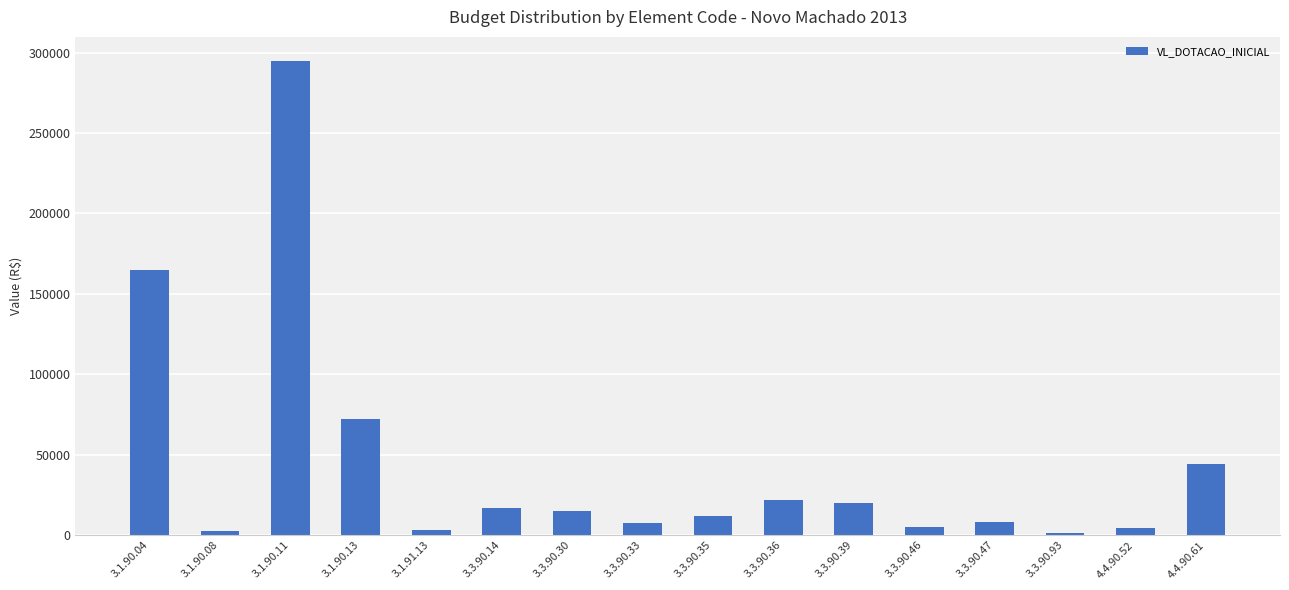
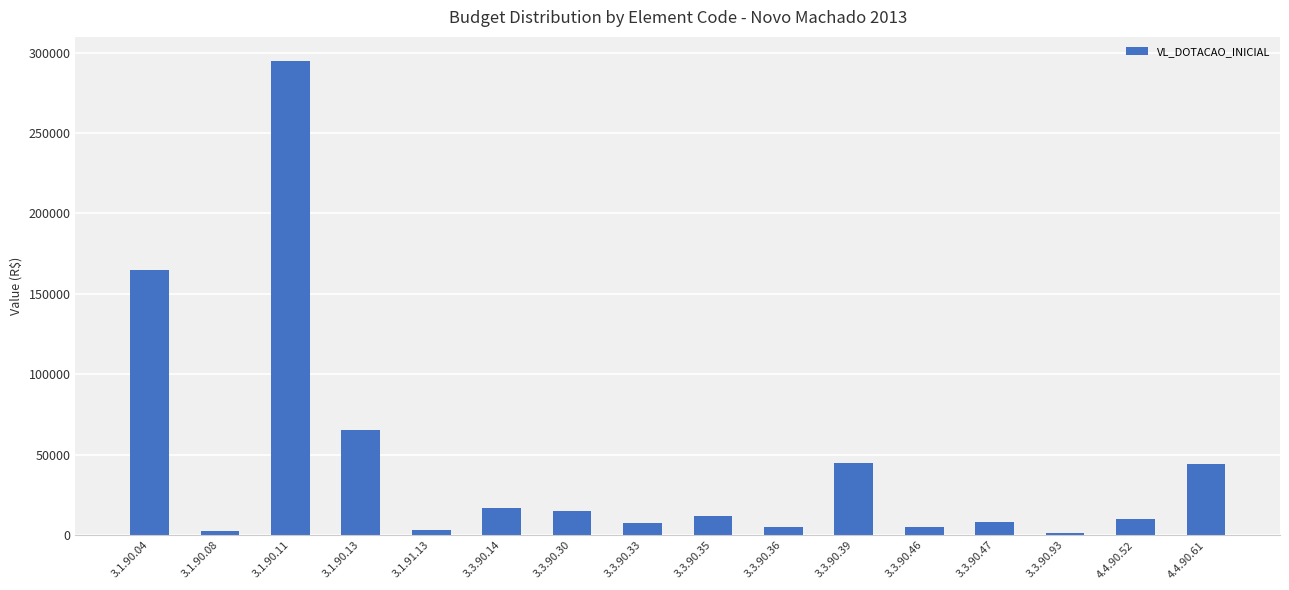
  {
    "3.1.90.04": 165000,
    "3.1.90.08": 2000,
    "3.1.90.11": 295000,
-   "3.1.90.13": 72000,
+   "3.1.90.13": 66000,
    "3.1.91.13": 3000,
    "3.3.90.14": 17000,
    "3.3.90.30": 15000,
    "3.3.90.33": 7000,
    "3.3.90.35": 12000,
-   "3.3.90.36": 22000,
-   "3.3.90.39": 20000,
+   "3.3.90.36": 5000,
+   "3.3.90.39": 45000,
    "3.3.90.46": 5000,
    "3.3.90.47": 8000,
-   "4.4.90.52": 5000,
+   "4.4.90.52": 10000,
    "4.4.90.61": 44000
  }
